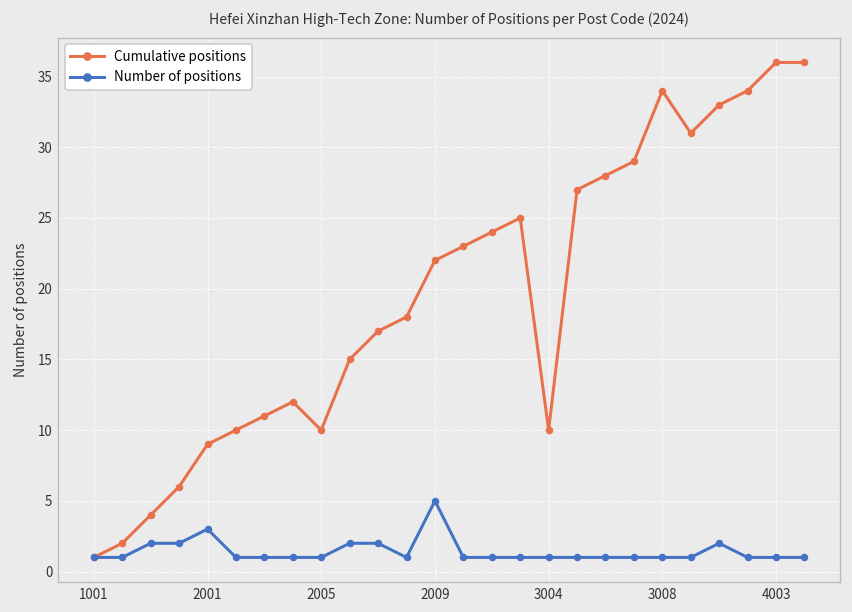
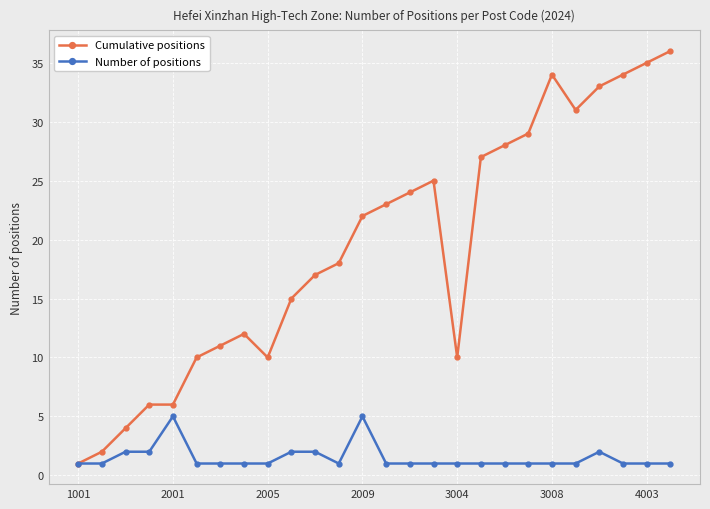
  {
    "Cumulative positions": {
-     "2001": 9,
+     "2001": 6,
      "2005": 10,
      "2009": 22,
      "3004": 10,
      "3008": 34,
-     "4003": 36
+     "4003": 35
    },
    "Number of positions": {
-     "2001": 3,
+     "2001": 5,
      "2005": 1,
      "2009": 5,
      "3004": 1,
      "3008": 1,
      "4003": 1
    }
  }
